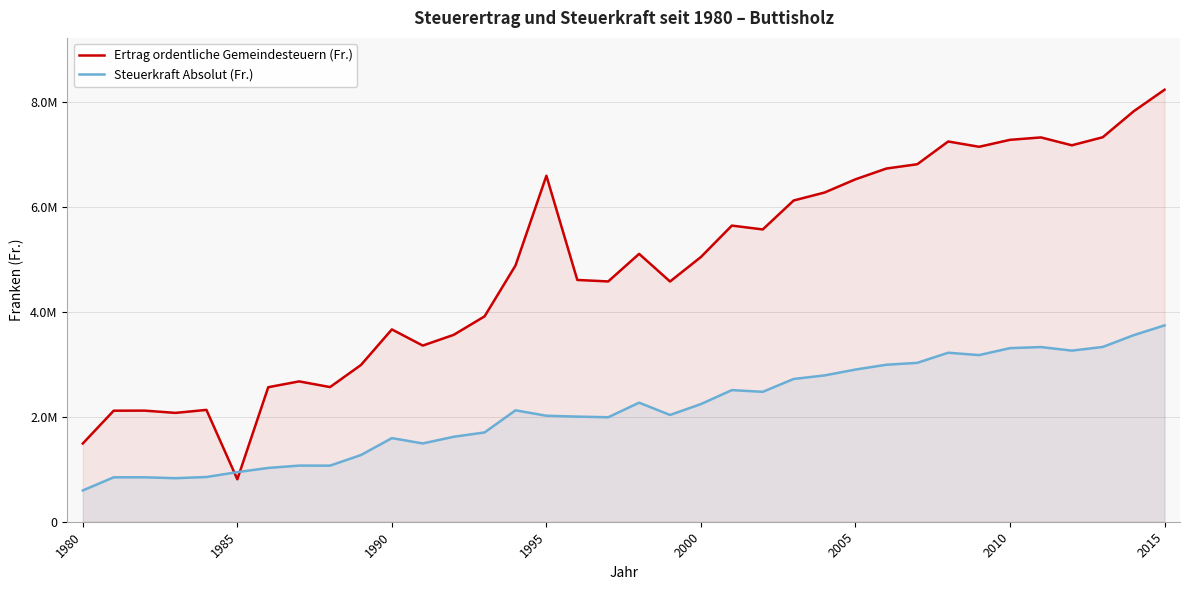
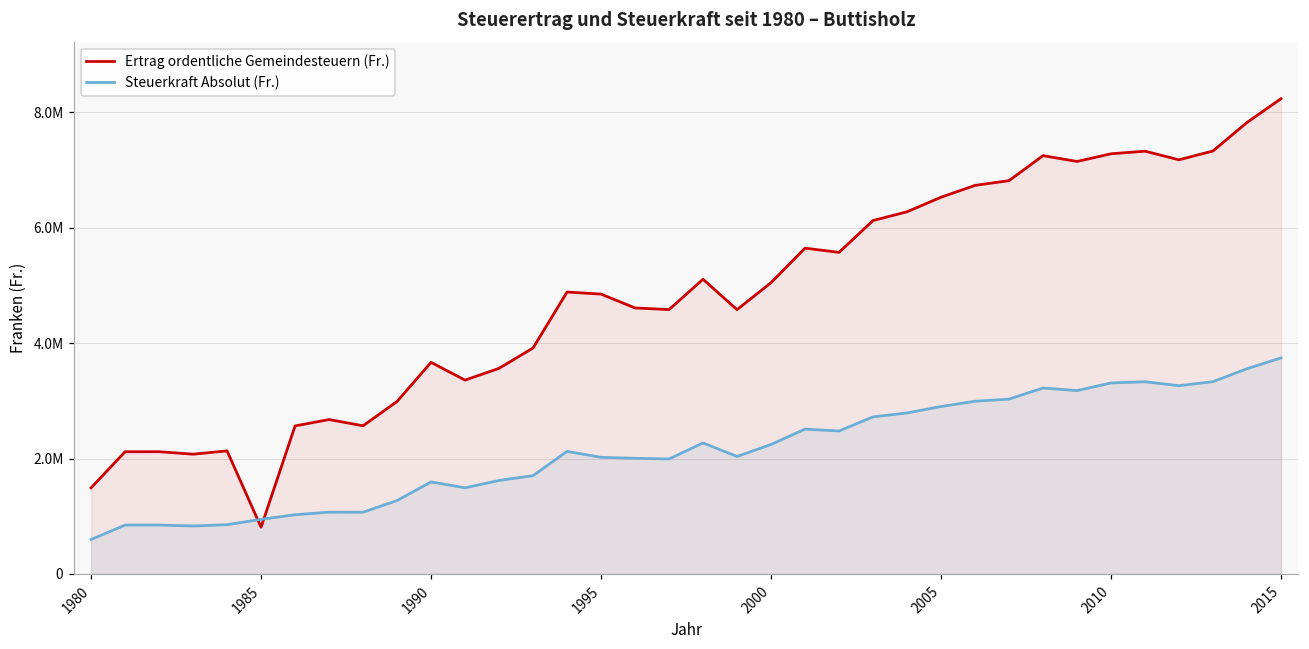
  {
    "Ertrag ordentliche Gemeindesteuern (Fr.)": {
      "1980": 1500000,
      "1985": 800000,
      "1990": 3700000,
-     "1995": 6600000,
+     "1995": 4900000,
      "2000": 5000000,
      "2005": 6500000,
      "2010": 7300000,
      "2015": 8200000
    },
    "Steuerkraft Absolut (Fr.)": {
      "1980": 600000,
      "1985": 900000,
      "1990": 1600000,
      "1995": 2000000,
      "2000": 2200000,
      "2005": 2900000,
      "2010": 3300000,
      "2015": 3700000
    }
  }
